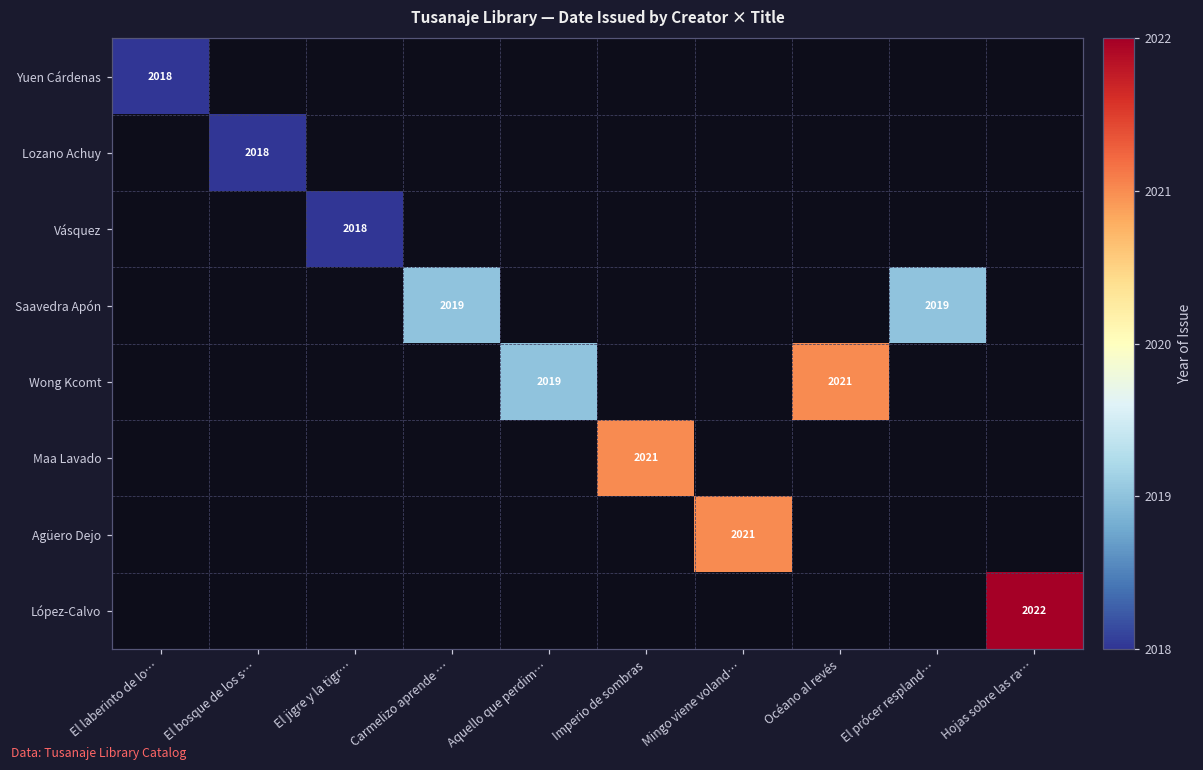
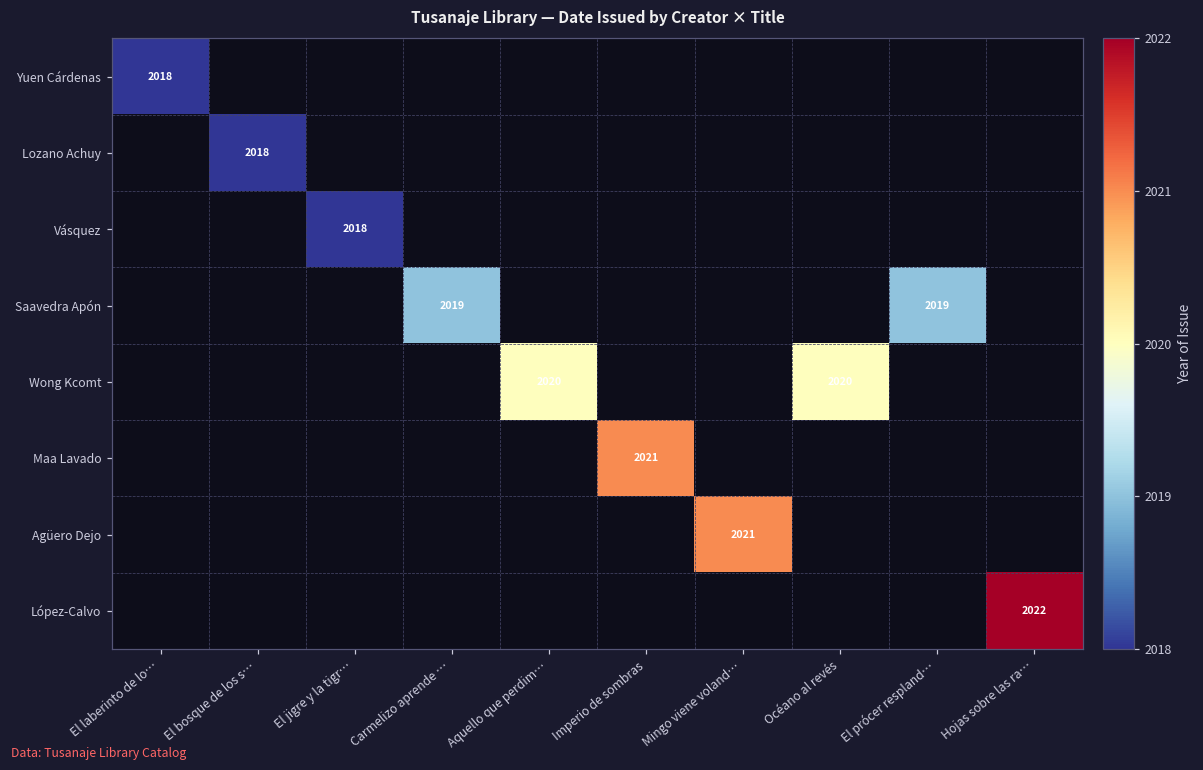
  {
    "Yuen Cárdenas": {
      "El laberinto de lo…": 2018
    },
    "Lozano Achuy": {
      "El bosque de los s…": 2018
    },
    "Vásquez": {
      "El jigre y la tigr…": 2018
    },
    "Saavedra Apón": {
      "Carmelizo aprende …": 2019,
      "El prócer respland…": 2019
    },
    "Wong Kcomt": {
-     "Aquello que perdim…": 2019,
-     "Océano al revés": 2021
+     "Aquello que perdim…": 2020,
+     "Océano al revés": 2020
    },
    "Maa Lavado": {
      "Imperio de sombras": 2021
    },
    "Agüero Dejo": {
      "Mingo viene voland…": 2021
    },
    "López-Calvo": {
      "Hojas sobre las ra…": 2022
    }
  }
